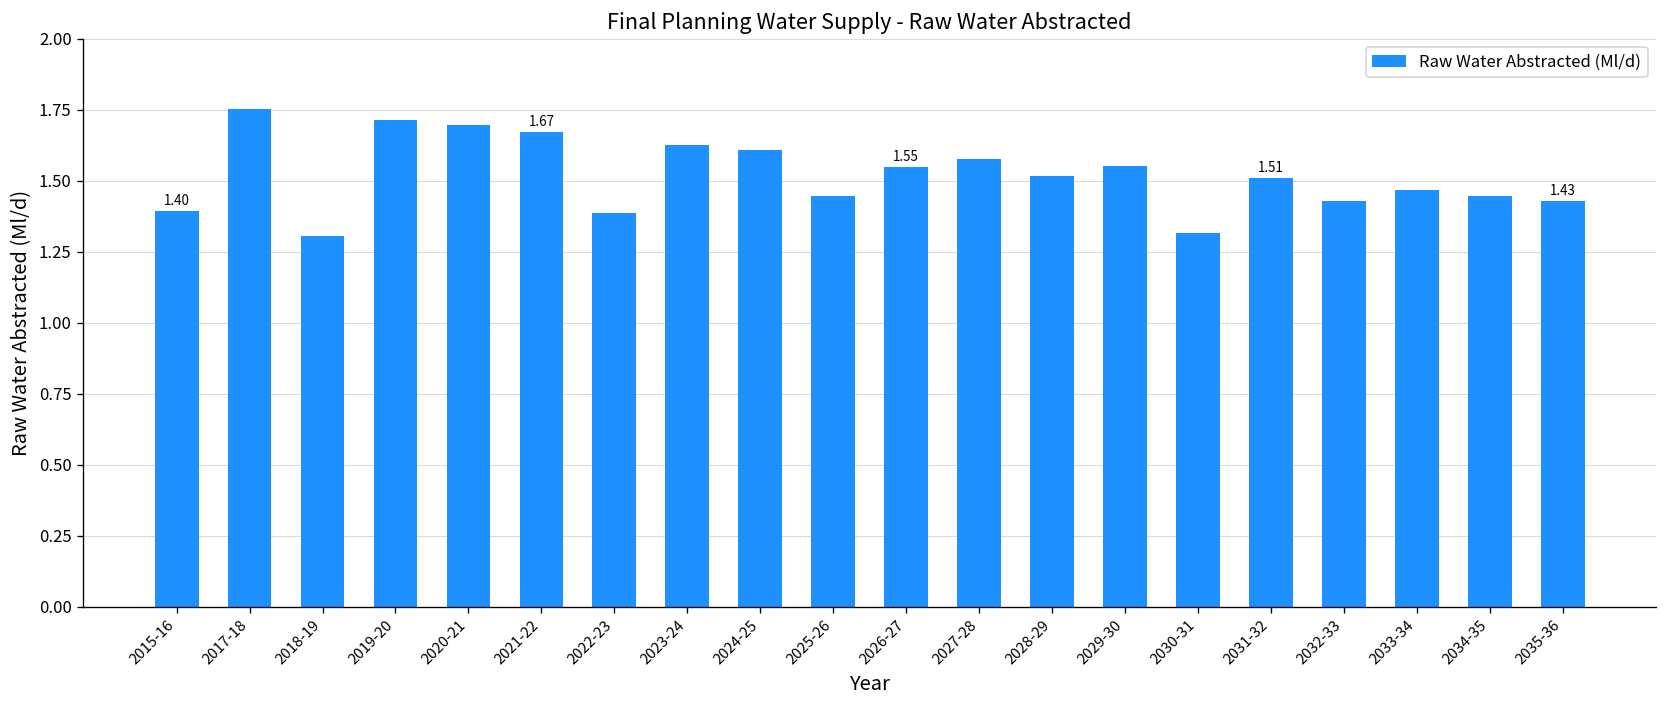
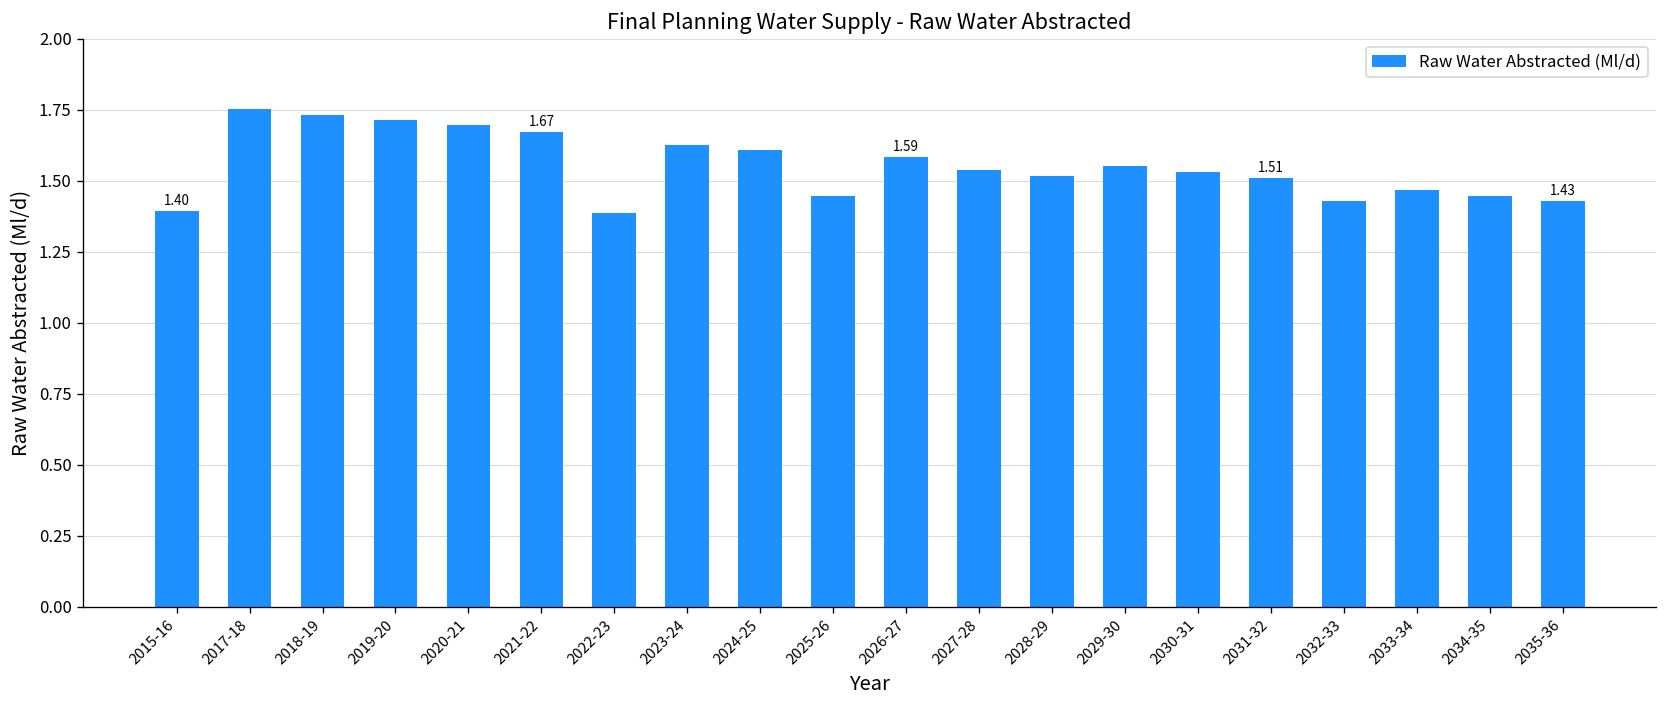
  {
    "2015-16": 1.40,
-   "2018-19": 1.31,
+   "2018-19": 1.73,
    "2021-22": 1.67,
-   "2026-27": 1.55,
-   "2027-28": 1.58,
-   "2030-31": 1.32,
+   "2026-27": 1.59,
+   "2027-28": 1.54,
+   "2030-31": 1.53,
    "2031-32": 1.51,
    "2035-36": 1.43
  }
